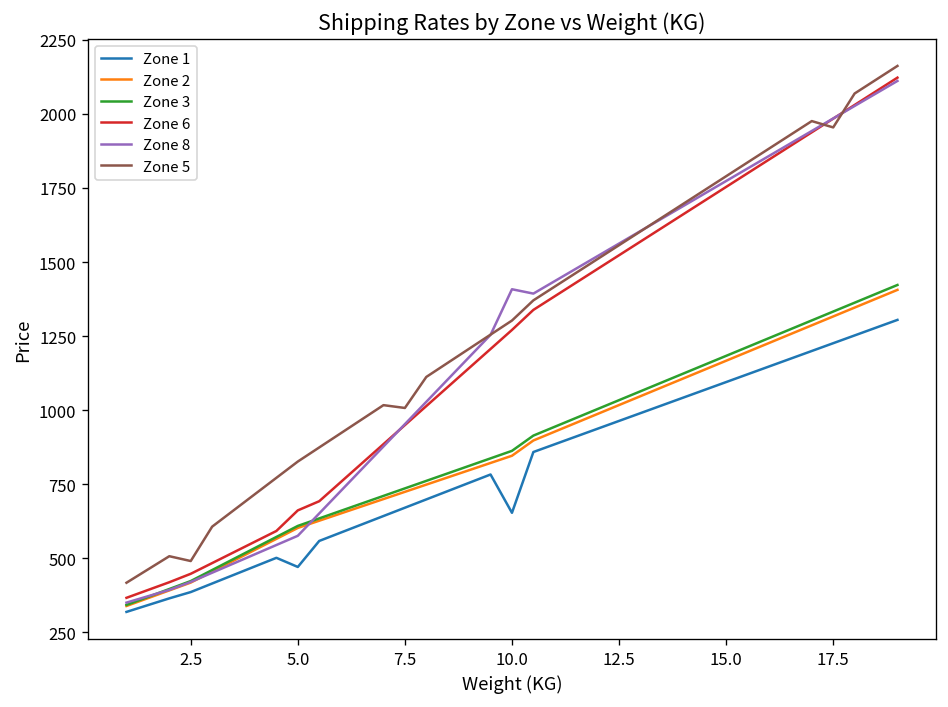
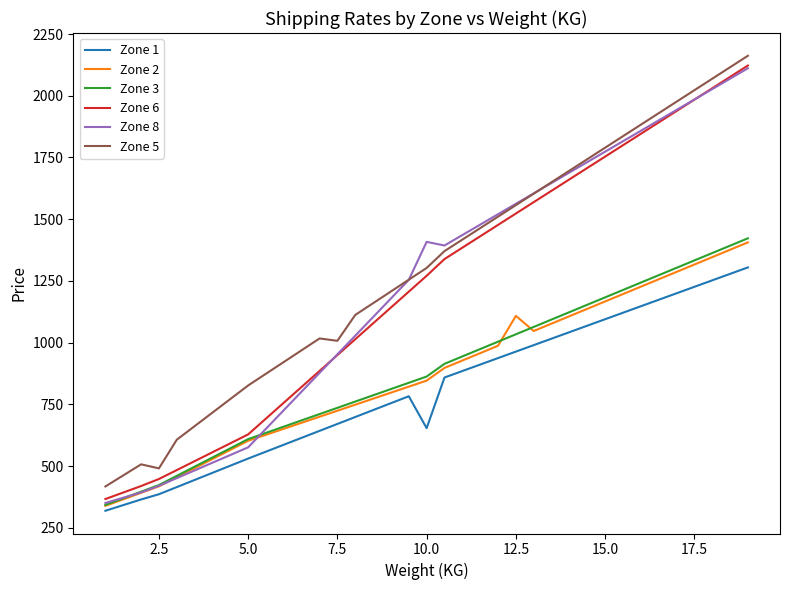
  {
    "Zone 1": {
      "2.5": 390,
-     "5.0": 470,
+     "5.0": 530,
      "7.5": 670,
      "10.0": 650,
      "12.5": 960,
      "15.0": 1090,
      "17.5": 1230
    },
    "Zone 2": {
      "7.5": 720,
      "10.0": 850,
-     "12.5": 1020,
+     "12.5": 1110,
      "15.0": 1170,
      "17.5": 1320
    },
    "Zone 3": {
      "7.5": 740,
      "10.0": 860,
      "12.5": 1030,
      "15.0": 1180,
      "17.5": 1330
    },
    "Zone 6": {
      "2.5": 450,
-     "5.0": 660,
+     "5.0": 630,
      "10.0": 1270,
      "12.5": 1520,
      "15.0": 1750
    },
    "Zone 8": {
      "5.0": 580,
      "10.0": 1410,
      "15.0": 1770
    },
    "Zone 5": {
      "2.5": 490,
      "5.0": 830,
      "7.5": 1010,
      "10.0": 1300,
      "15.0": 1790,
-     "17.5": 1950
+     "17.5": 2020
    }
  }
